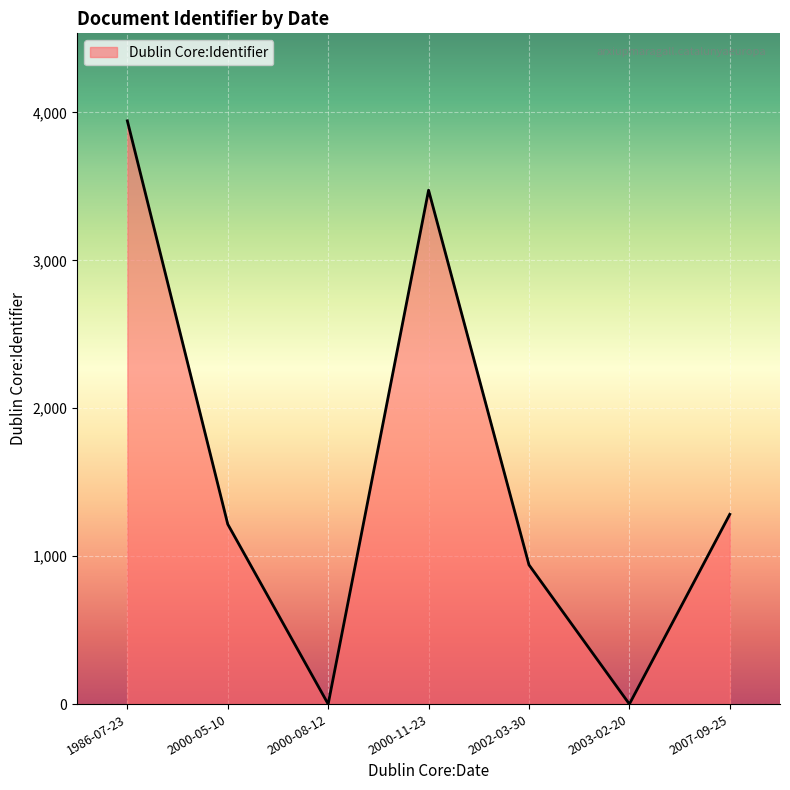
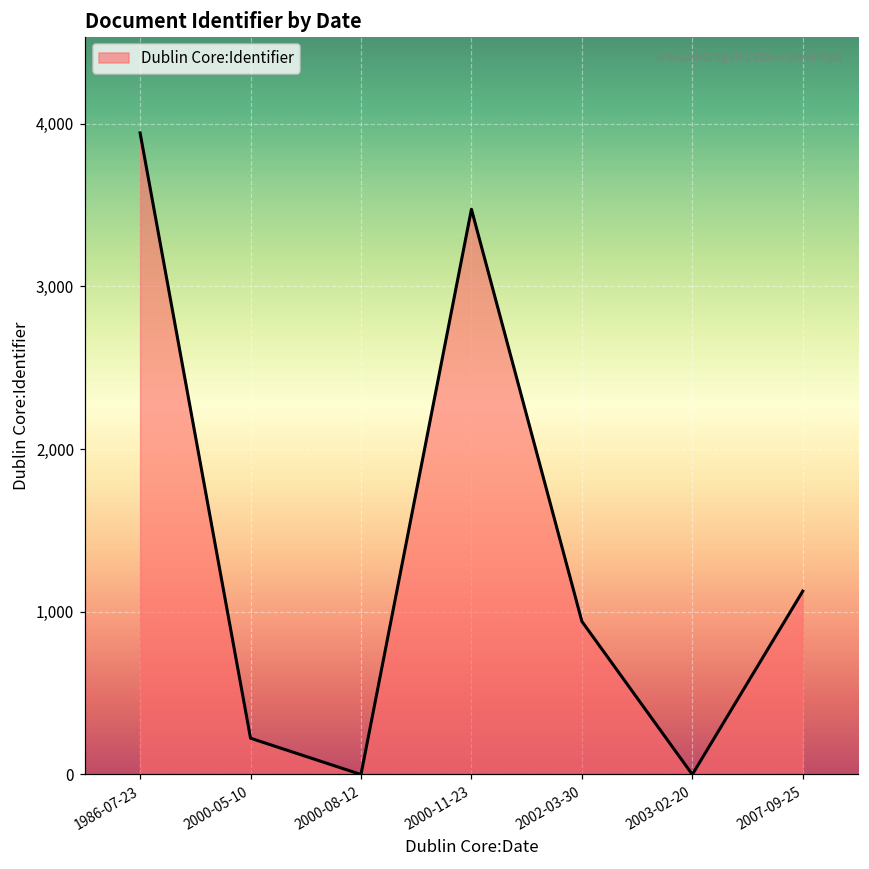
  {
    "1986-07-23": "3,940",
-   "2000-05-10": "1,220",
+   "2000-05-10": "220",
    "2000-08-12": "0",
    "2000-11-23": "3,470",
    "2002-03-30": "940",
    "2003-02-20": "0",
-   "2007-09-25": "1,280"
+   "2007-09-25": "1,130"
  }
